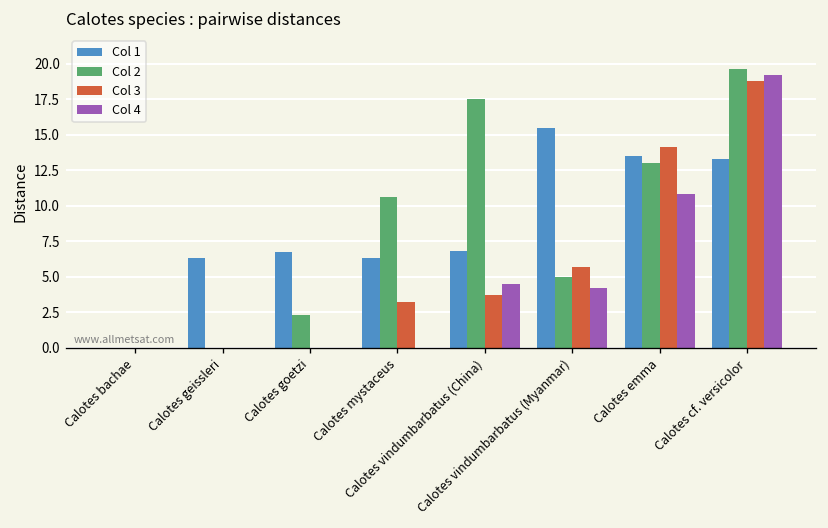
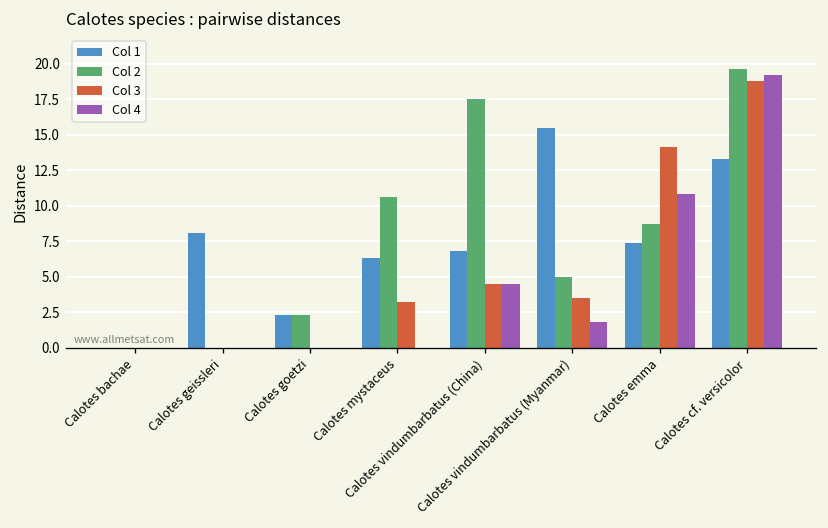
  {
    "Col 1": {
      "Calotes bachae": 0.0,
-     "Calotes geissleri": 6.3,
-     "Calotes goetzi": 6.7,
+     "Calotes geissleri": 8.1,
+     "Calotes goetzi": 2.3,
      "Calotes mystaceus": 6.3,
      "Calotes vindumbarbatus (China)": 6.8,
      "Calotes vindumbarbatus (Myanmar)": 15.5,
-     "Calotes emma": 13.5,
+     "Calotes emma": 7.4,
      "Calotes cf. versicolor": 13.3
    },
    "Col 2": {
      "Calotes bachae": 0.0,
      "Calotes geissleri": 0.0,
      "Calotes goetzi": 2.3,
      "Calotes mystaceus": 10.6,
      "Calotes vindumbarbatus (China)": 17.5,
      "Calotes vindumbarbatus (Myanmar)": 5.0,
-     "Calotes emma": 13.0,
+     "Calotes emma": 8.7,
      "Calotes cf. versicolor": 19.6
    },
    "Col 3": {
      "Calotes bachae": 0.0,
      "Calotes geissleri": 0.0,
      "Calotes goetzi": 0.0,
      "Calotes mystaceus": 3.2,
-     "Calotes vindumbarbatus (China)": 3.7,
-     "Calotes vindumbarbatus (Myanmar)": 5.7,
+     "Calotes vindumbarbatus (China)": 4.5,
+     "Calotes vindumbarbatus (Myanmar)": 3.5,
      "Calotes emma": 14.1,
      "Calotes cf. versicolor": 18.8
    },
    "Col 4": {
      "Calotes bachae": 0.0,
      "Calotes geissleri": 0.0,
      "Calotes goetzi": 0.0,
      "Calotes mystaceus": 0.0,
      "Calotes vindumbarbatus (China)": 4.5,
-     "Calotes vindumbarbatus (Myanmar)": 4.2,
+     "Calotes vindumbarbatus (Myanmar)": 1.8,
      "Calotes emma": 10.8,
      "Calotes cf. versicolor": 19.2
    }
  }
